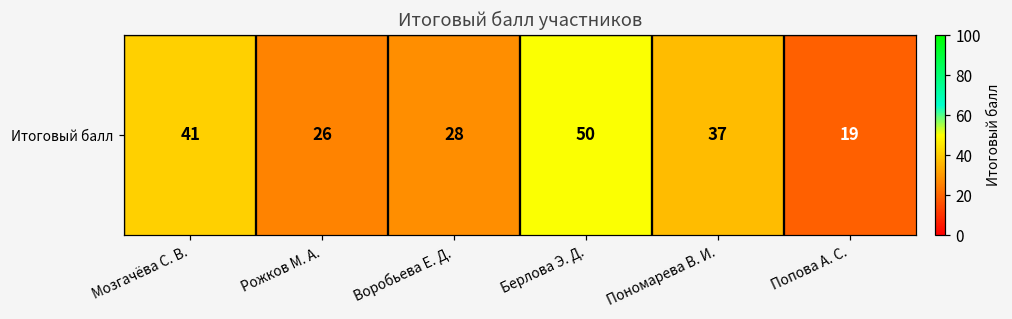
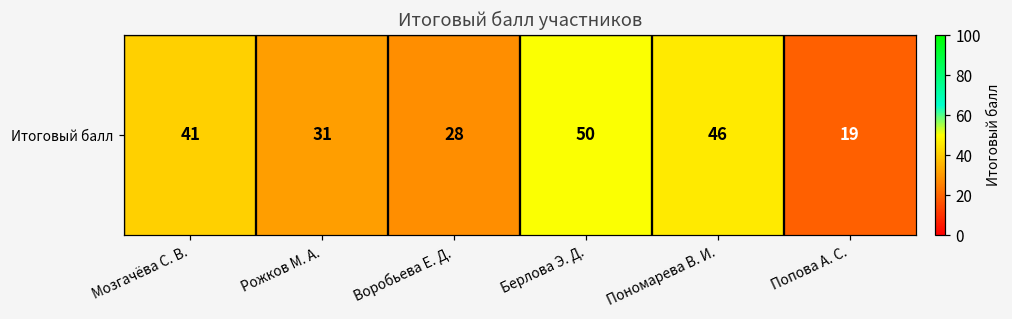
  {
    "Итоговый балл": {
      "Мозгачёва С. В.": 41,
-     "Рожков М. А.": 26,
+     "Рожков М. А.": 31,
      "Воробьева Е. Д.": 28,
      "Берлова Э. Д.": 50,
-     "Пономарева В. И.": 37,
+     "Пономарева В. И.": 46,
      "Попова А. С.": 19
    }
  }
